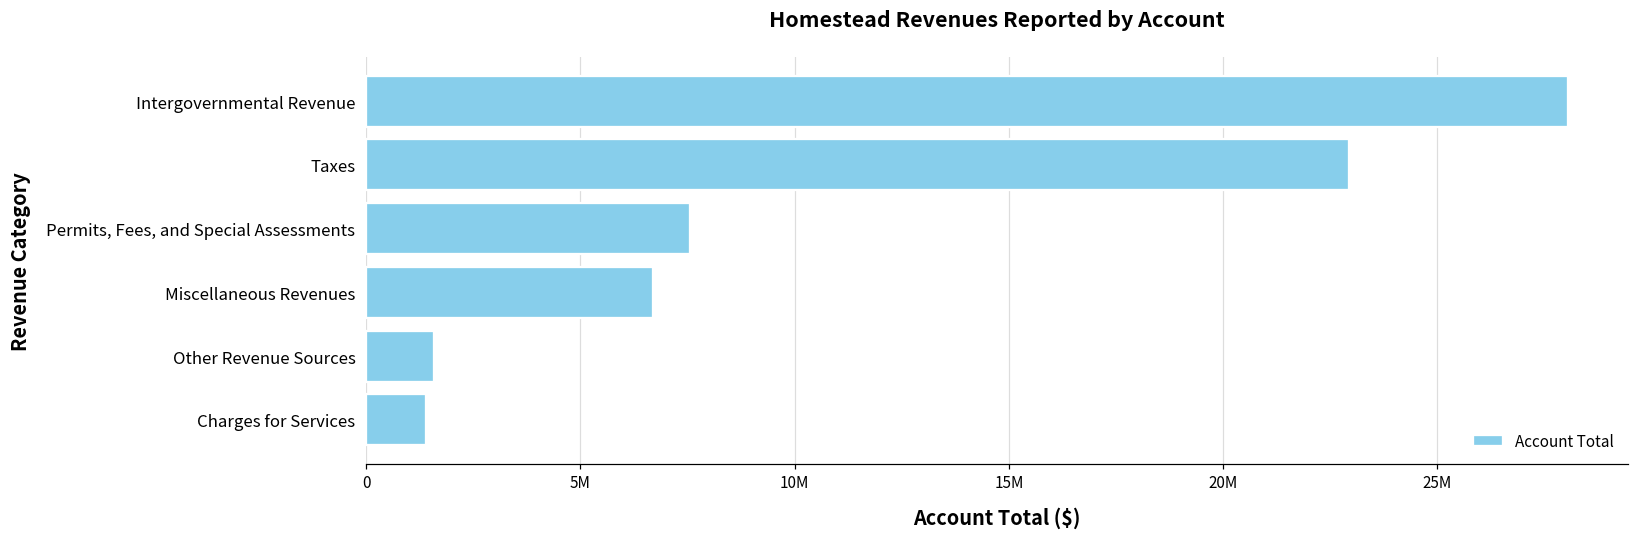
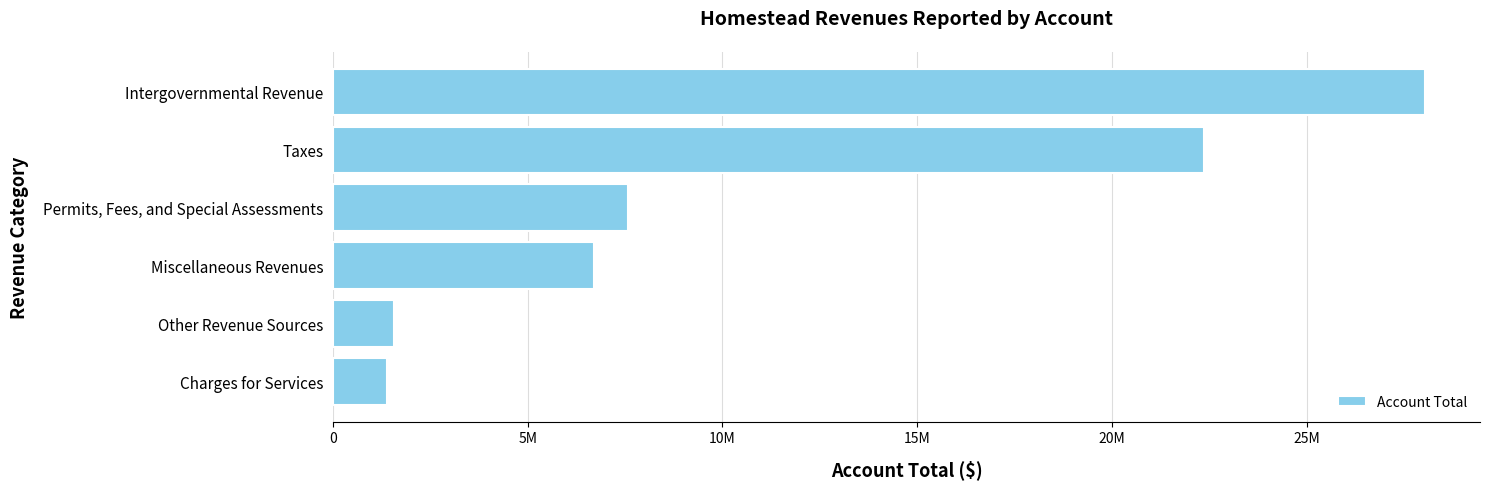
  {
    "Intergovernmental Revenue": 28000000,
-   "Taxes": 22900000,
+   "Taxes": 22400000,
    "Permits, Fees, and Special Assessments": 7600000,
    "Miscellaneous Revenues": 6700000,
    "Other Revenue Sources": 1600000,
    "Charges for Services": 1400000
  }
